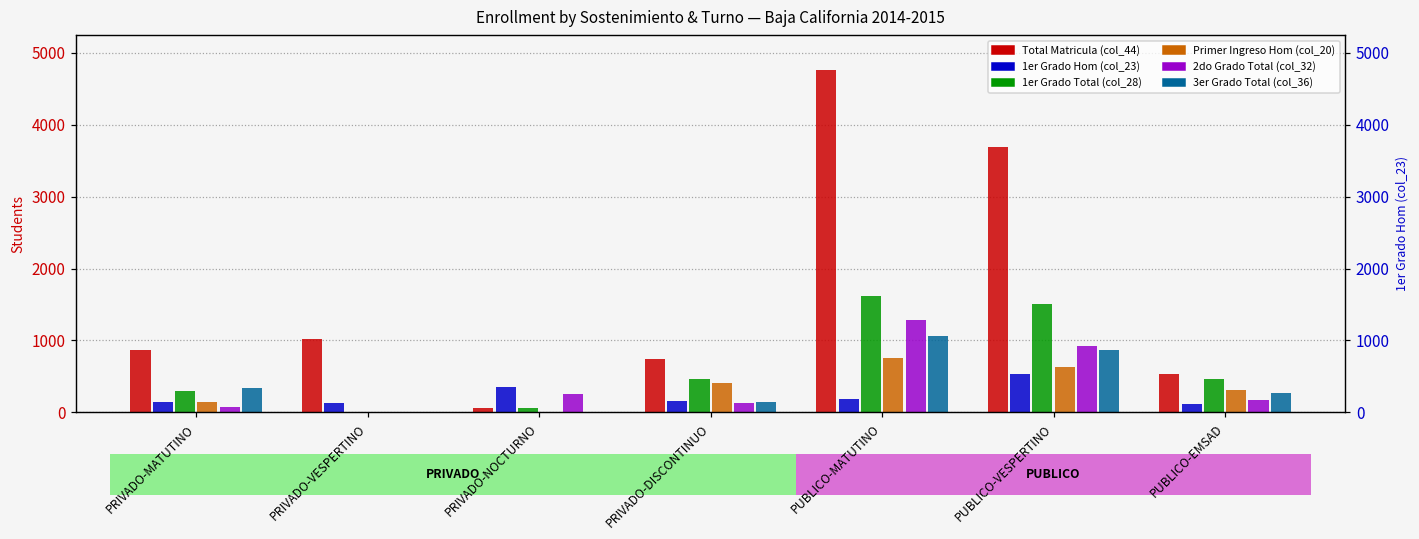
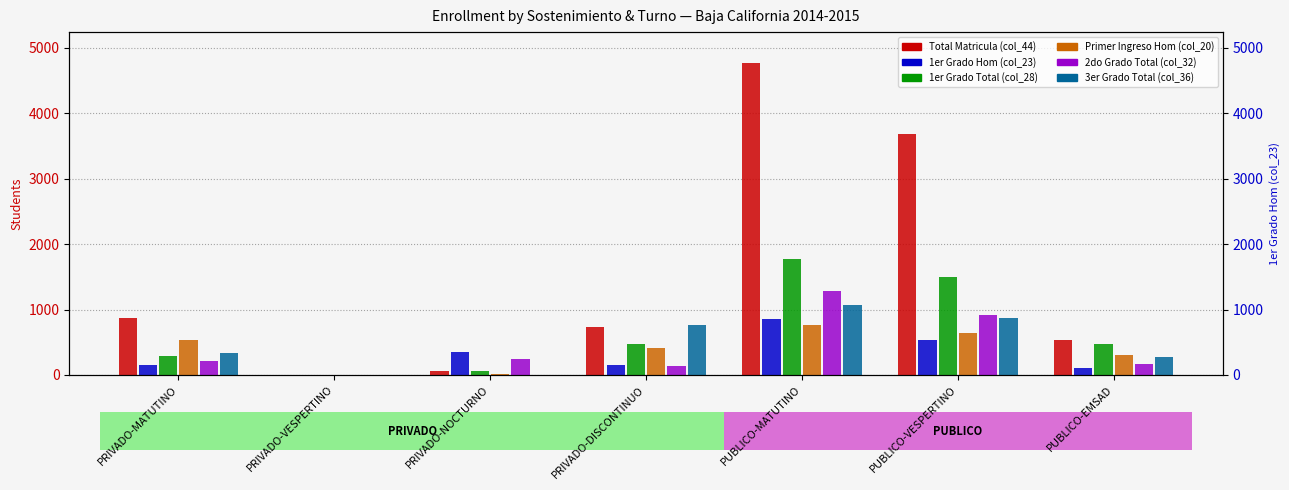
  {
    "Total Matricula (col_44)": {
      "PRIVADO-MATUTINO": 900,
-     "PRIVADO-VESPERTINO": 1000,
+     "PRIVADO-VESPERTINO": 0,
      "PRIVADO-NOCTURNO": 100,
      "PRIVADO-DISCONTINUO": 700,
      "PUBLICO-MATUTINO": 4800,
      "PUBLICO-VESPERTINO": 3700,
      "PUBLICO-EMSAD": 500
    },
    "1er Grado Hom (col_23)": {
      "PRIVADO-MATUTINO": 200,
-     "PRIVADO-VESPERTINO": 100,
+     "PRIVADO-VESPERTINO": 0,
      "PRIVADO-NOCTURNO": 400,
      "PRIVADO-DISCONTINUO": 200,
-     "PUBLICO-MATUTINO": 200,
+     "PUBLICO-MATUTINO": 800,
      "PUBLICO-VESPERTINO": 500,
      "PUBLICO-EMSAD": 100
    },
    "1er Grado Total (col_28)": {
      "PRIVADO-MATUTINO": 300,
      "PRIVADO-VESPERTINO": 0,
      "PRIVADO-NOCTURNO": 100,
      "PRIVADO-DISCONTINUO": 500,
-     "PUBLICO-MATUTINO": 1600,
+     "PUBLICO-MATUTINO": 1800,
      "PUBLICO-VESPERTINO": 1500,
      "PUBLICO-EMSAD": 500
    },
    "Primer Ingreso Hom (col_20)": {
-     "PRIVADO-MATUTINO": 200,
+     "PRIVADO-MATUTINO": 500,
      "PRIVADO-VESPERTINO": 0,
      "PRIVADO-DISCONTINUO": 400,
      "PUBLICO-MATUTINO": 800,
      "PUBLICO-VESPERTINO": 600,
      "PUBLICO-EMSAD": 300
    },
    "2do Grado Total (col_32)": {
-     "PRIVADO-MATUTINO": 100,
+     "PRIVADO-MATUTINO": 200,
      "PRIVADO-VESPERTINO": 0,
      "PRIVADO-NOCTURNO": 200,
      "PRIVADO-DISCONTINUO": 100,
      "PUBLICO-MATUTINO": 1300,
      "PUBLICO-VESPERTINO": 900,
      "PUBLICO-EMSAD": 200
    },
    "3er Grado Total (col_36)": {
      "PRIVADO-MATUTINO": 300,
      "PRIVADO-VESPERTINO": 0,
      "PRIVADO-NOCTURNO": 0,
-     "PRIVADO-DISCONTINUO": 100,
+     "PRIVADO-DISCONTINUO": 800,
      "PUBLICO-MATUTINO": 1100,
      "PUBLICO-VESPERTINO": 900,
      "PUBLICO-EMSAD": 300
    }
  }
